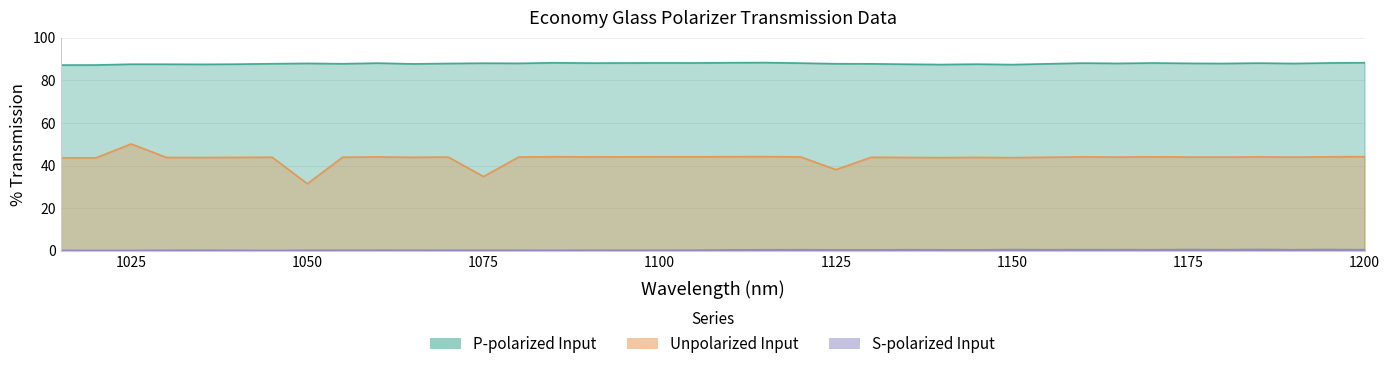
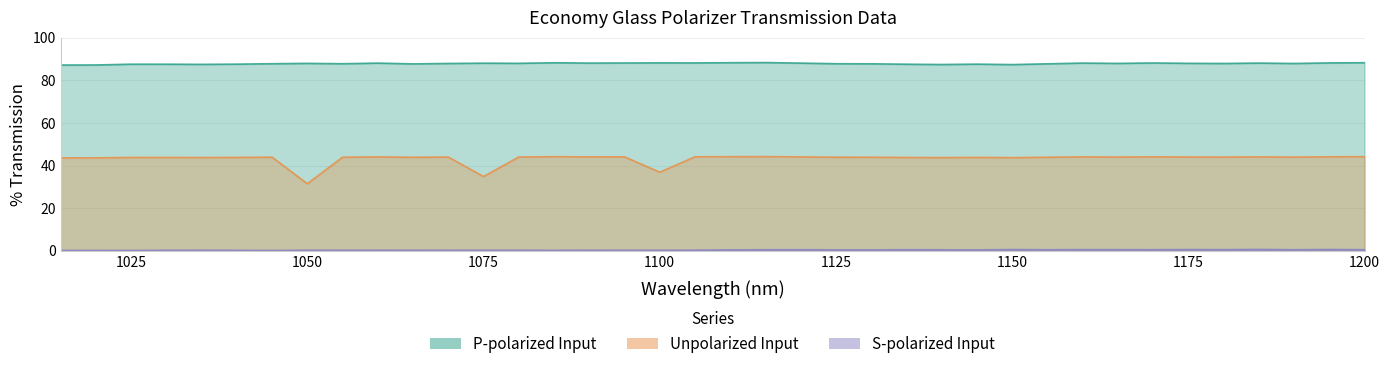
  {
    "Unpolarized Input": {
-     "1025": 50,
+     "1025": 44,
      "1050": 31,
      "1075": 35,
-     "1100": 44,
-     "1125": 38,
+     "1100": 37,
+     "1125": 44,
      "1150": 44,
      "1175": 44,
      "1200": 44
    }
  }
